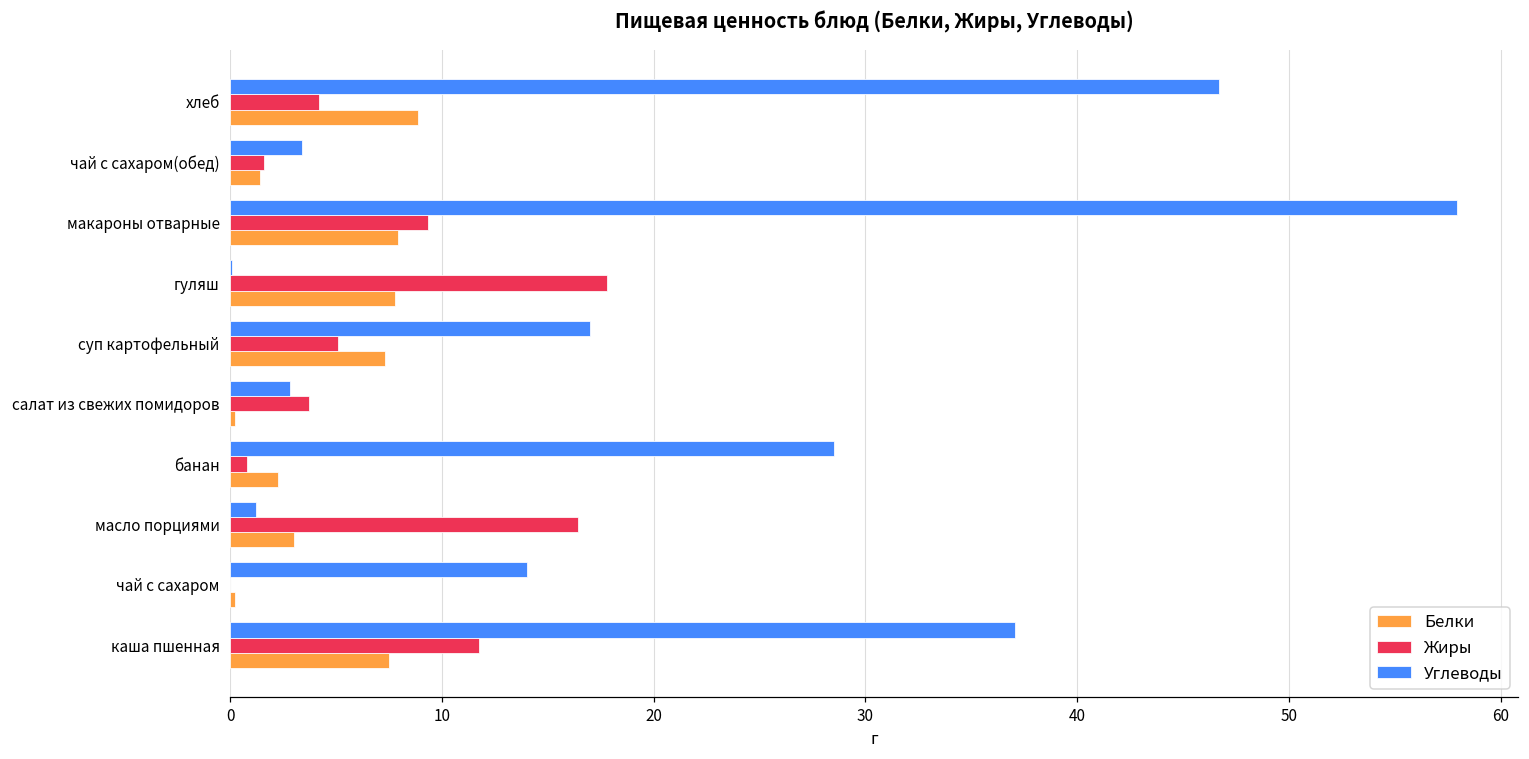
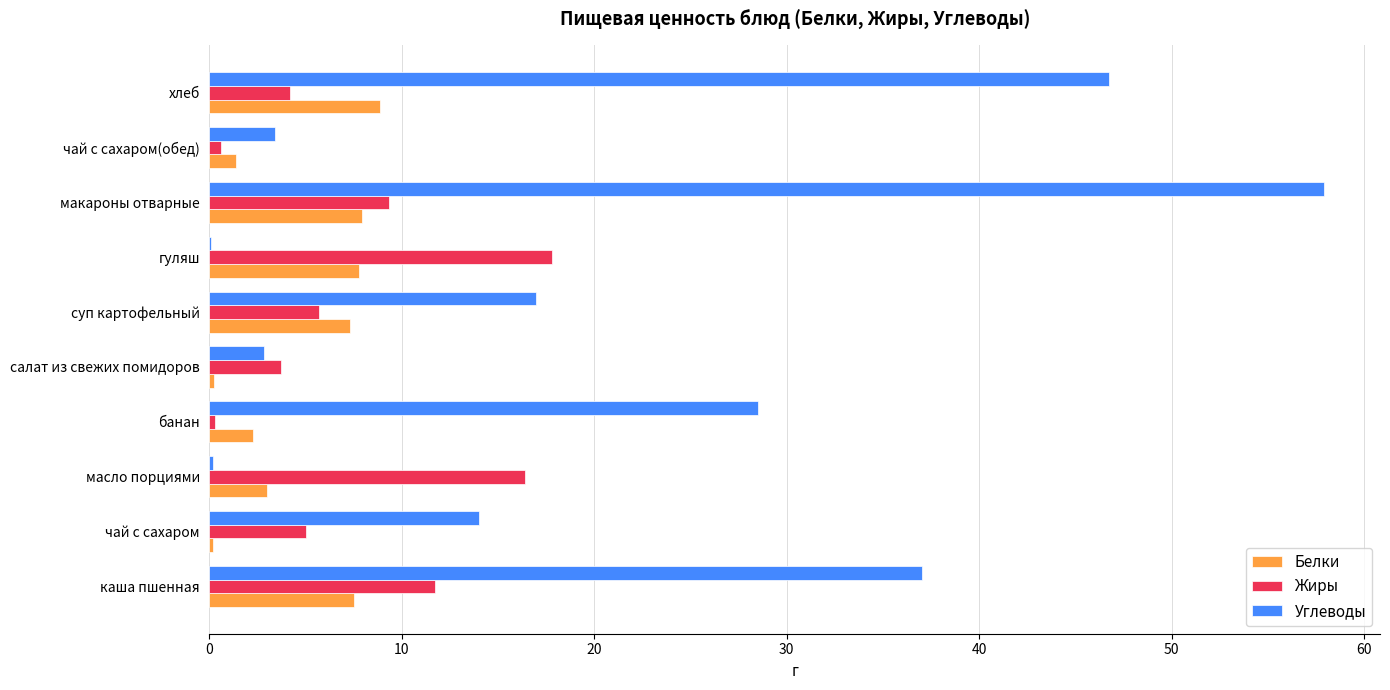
  {
    "Белки": {
      "хлеб": 8.9,
      "чай с сахаром(обед)": 1.4,
      "макароны отварные": 7.9,
      "гуляш": 7.8,
      "суп картофельный": 7.3,
      "салат из свежих помидоров": 0.2,
      "банан": 2.3,
      "масло порциями": 3.0,
      "чай с сахаром": 0.2,
      "каша пшенная": 7.5
    },
    "Жиры": {
      "хлеб": 4.2,
-     "чай с сахаром(обед)": 1.6,
+     "чай с сахаром(обед)": 0.6,
      "макароны отварные": 9.4,
      "гуляш": 17.8,
-     "суп картофельный": 5.1,
+     "суп картофельный": 5.7,
      "салат из свежих помидоров": 3.7,
-     "банан": 0.8,
+     "банан": 0.3,
      "масло порциями": 16.4,
-     "чай с сахаром": 0,
+     "чай с сахаром": 5,
      "каша пшенная": 11.7
    },
    "Углеводы": {
      "хлеб": 46.7,
      "чай с сахаром(обед)": 3.4,
      "макароны отварные": 57.9,
      "суп картофельный": 17.0,
      "салат из свежих помидоров": 2.8,
      "банан": 28.5,
-     "масло порциями": 1.2,
+     "масло порциями": 0.2,
      "чай с сахаром": 14.0,
      "каша пшенная": 37.1
    }
  }
